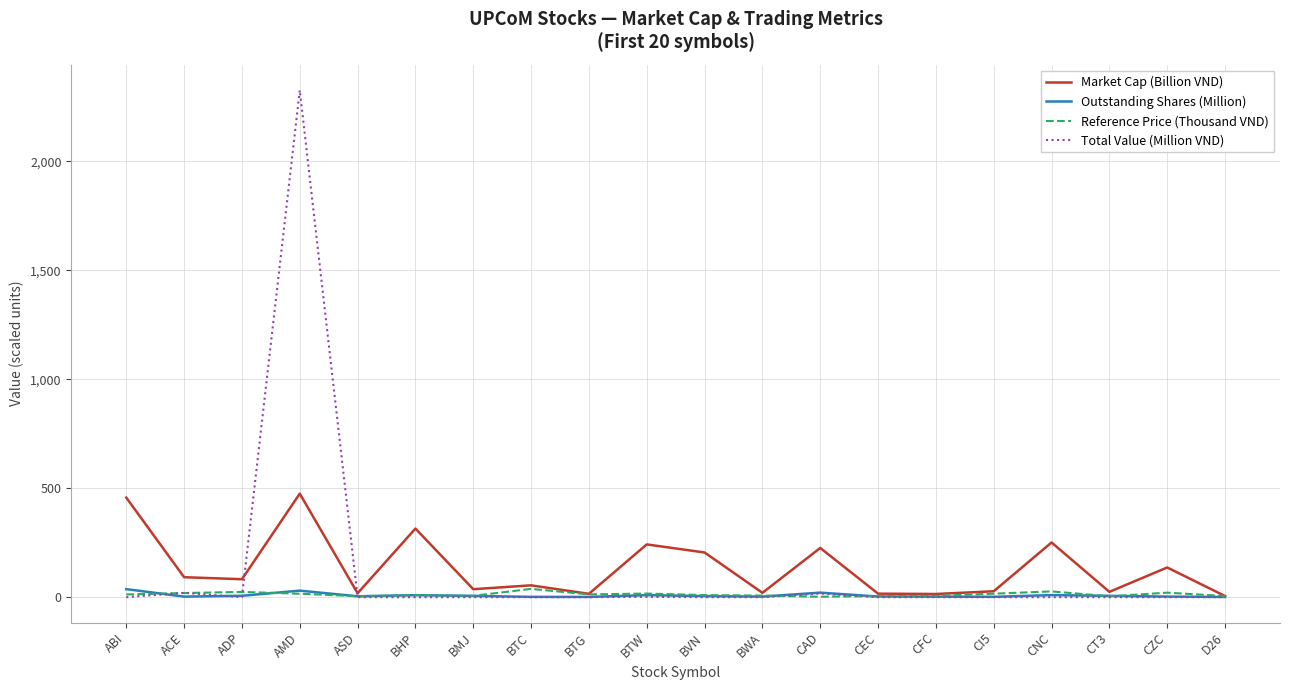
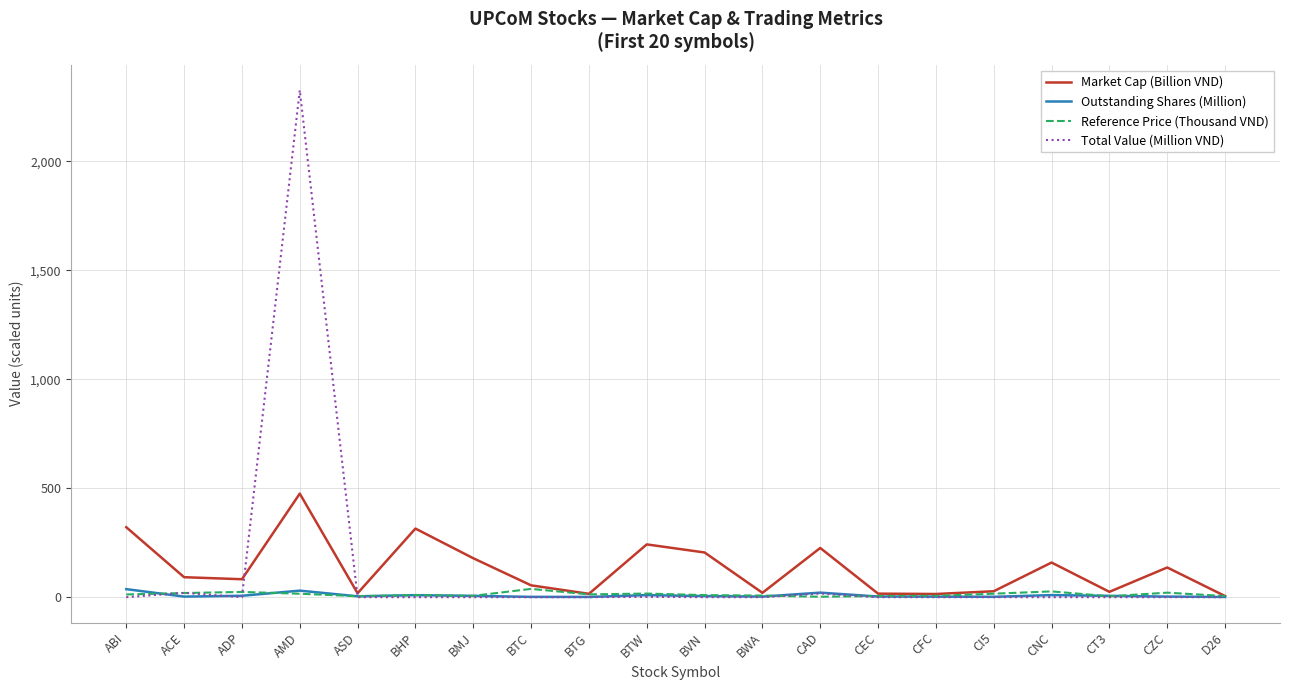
  {
    "Market Cap (Billion VND)": {
-     "ABI": "460",
+     "ABI": "320",
      "ACE": "90",
      "ADP": "80",
      "AMD": "480",
      "ASD": "20",
      "BHP": "310",
-     "BMJ": "40",
+     "BMJ": "180",
      "BTC": "50",
      "BTW": "240",
      "BVN": "210",
      "BWA": "20",
      "CAD": "230",
-     "CNC": "250",
+     "CNC": "160",
      "CT3": "20",
      "CZC": "140"
    },
    "Outstanding Shares (Million)": {
      "ABI": "40",
      "ACE": "0",
      "AMD": "30"
    },
    "Reference Price (Thousand VND)": {
      "ABI": "10",
      "ADP": "20",
      "AMD": "20",
      "BTC": "40",
      "CAD": "0",
      "CNC": "30",
      "CZC": "20"
    },
    "Total Value (Million VND)": {
      "ABI": "0",
      "AMD": "2,330"
    }
  }
